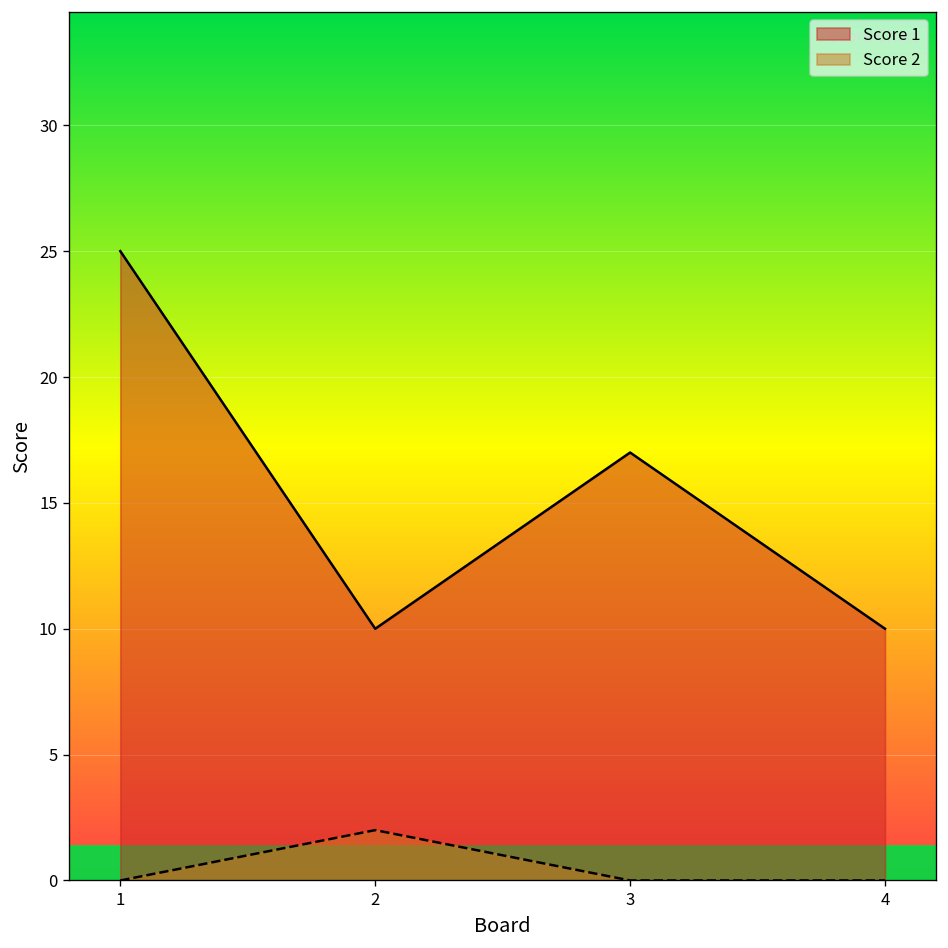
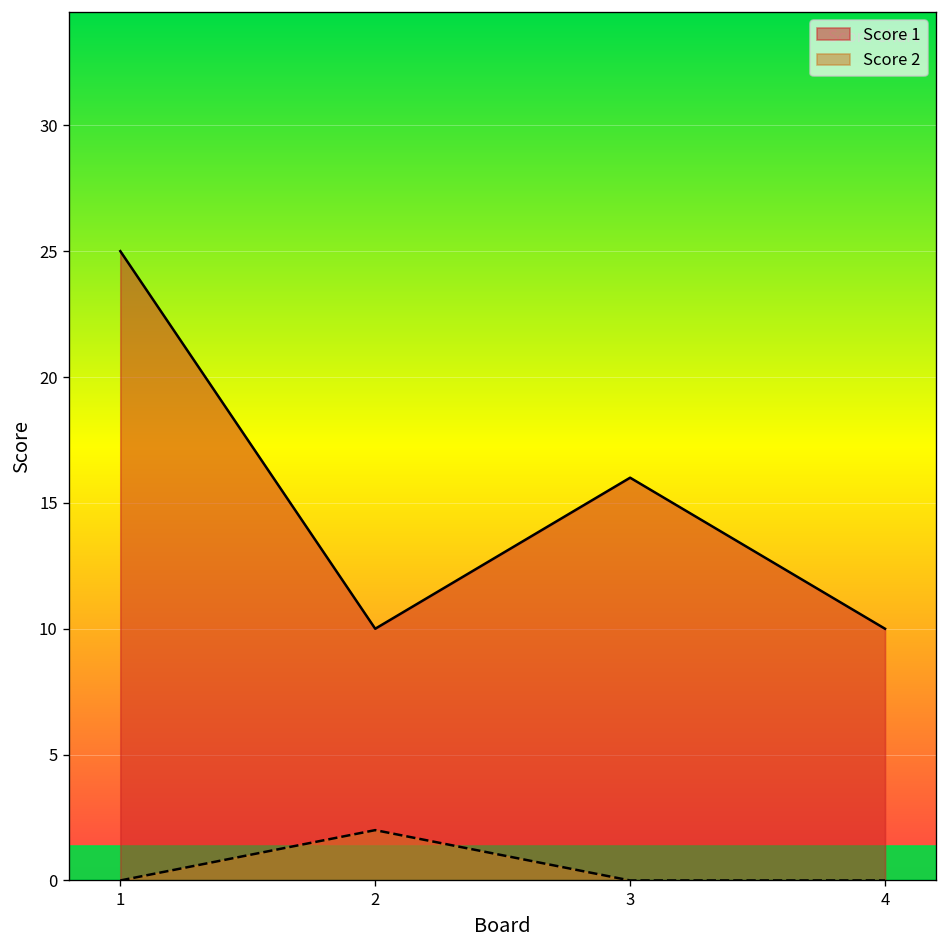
  {
    "Score 1": {
      "1": 25,
      "2": 10,
-     "3": 17,
+     "3": 16,
      "4": 10
    },
    "Score 2": {
      "2": 2
    }
  }
